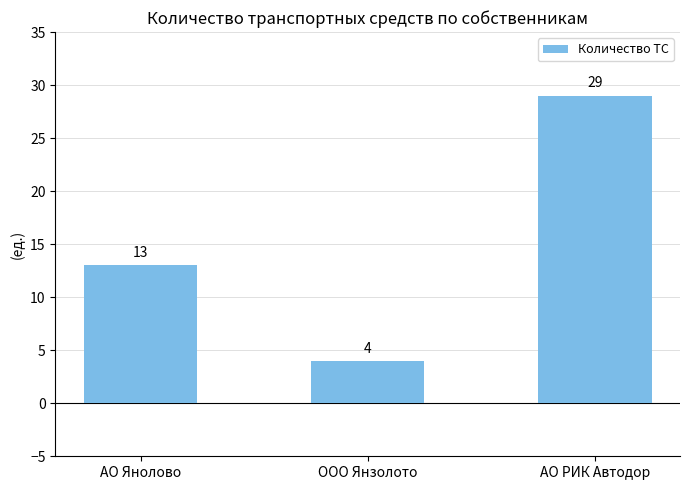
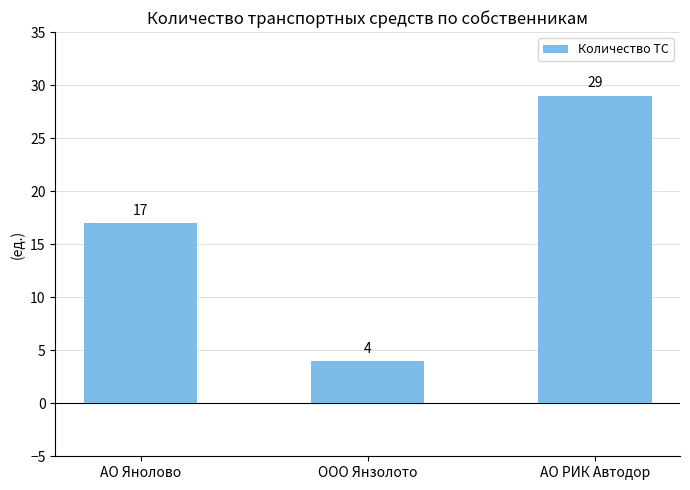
  {
-   "АО Янолово": 13,
+   "АО Янолово": 17,
    "ООО Янзолото": 4,
    "АО РИК Автодор": 29
  }
